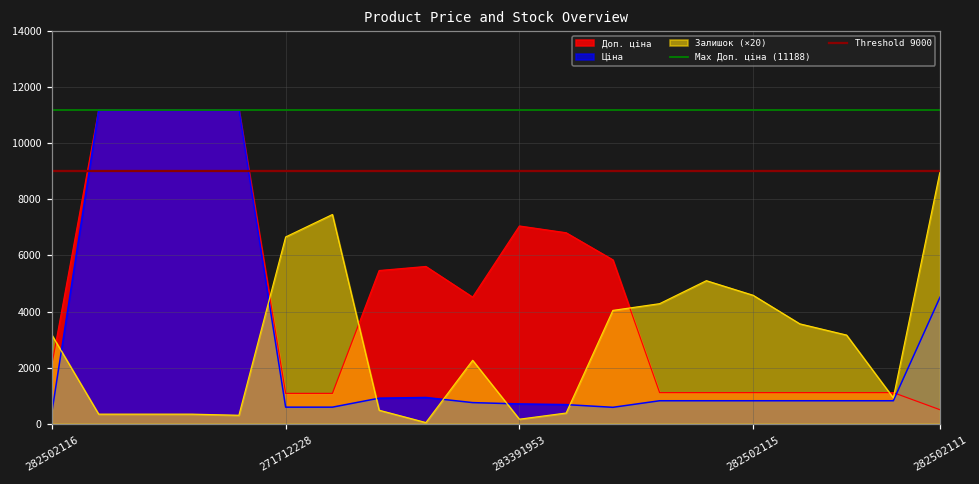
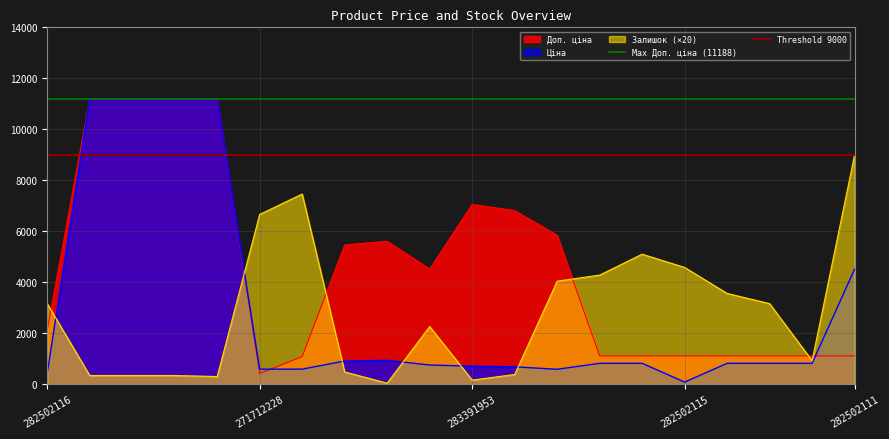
  {
    "Доп. ціна": {
      "282502116": 2100,
-     "271712228": 1100,
+     "271712228": 400,
      "283391953": 7100,
      "282502115": 1100,
-     "282502111": 500
+     "282502111": 1100
    },
    "Ціна": {
      "282502116": 400,
      "271712228": 600,
      "283391953": 700,
-     "282502115": 800,
+     "282502115": 100,
      "282502111": 4500
    },
    "Залишок (×20)": {
      "282502116": 3200,
      "271712228": 6700,
      "283391953": 200,
      "282502115": 4600,
      "282502111": 9000
    }
  }
